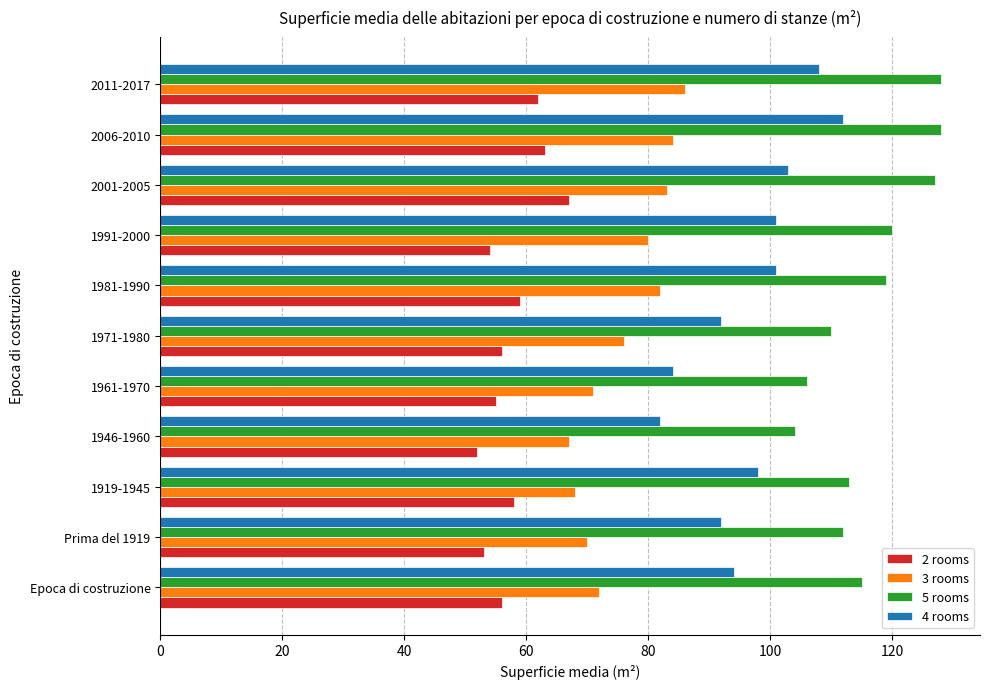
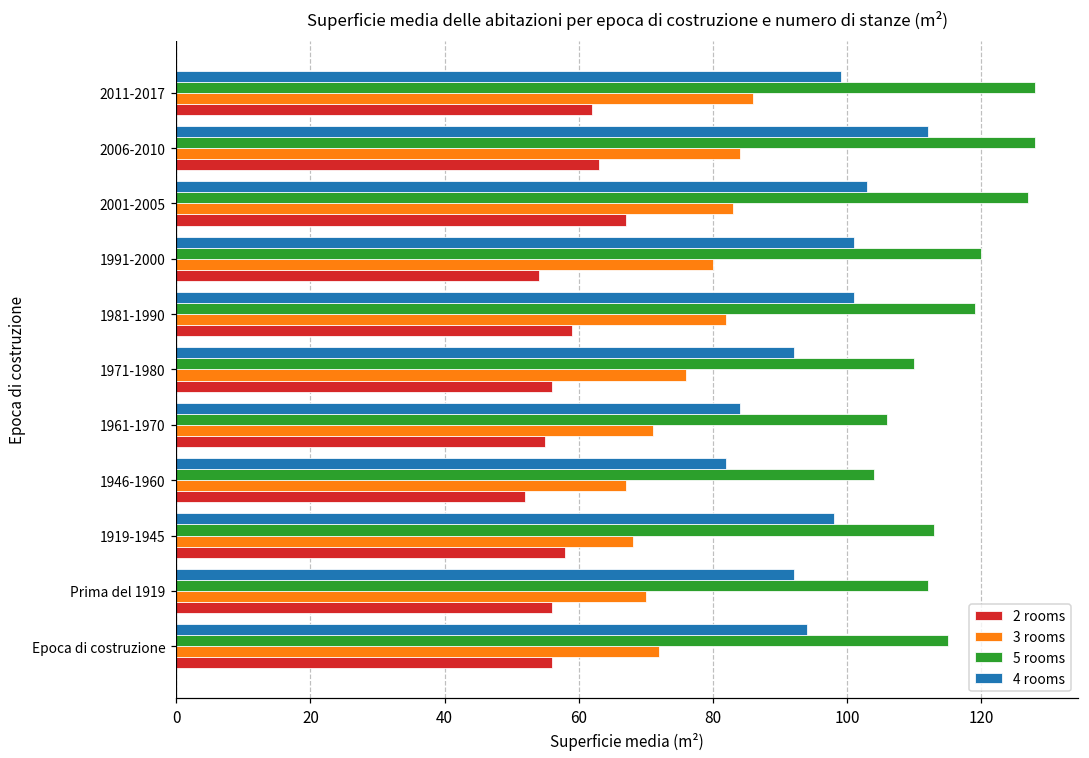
  {
    "2 rooms": {
      "2011-2017": 62,
      "2006-2010": 63,
      "2001-2005": 67,
      "1991-2000": 54,
      "1981-1990": 59,
      "1971-1980": 56,
      "1961-1970": 55,
      "1946-1960": 52,
      "1919-1945": 58,
-     "Prima del 1919": 53,
+     "Prima del 1919": 56,
      "Epoca di costruzione": 56
    },
    "3 rooms": {
      "2011-2017": 86,
      "2006-2010": 84,
      "2001-2005": 83,
      "1991-2000": 80,
      "1981-1990": 82,
      "1971-1980": 76,
      "1961-1970": 71,
      "1946-1960": 67,
      "1919-1945": 68,
      "Prima del 1919": 70,
      "Epoca di costruzione": 72
    },
    "5 rooms": {
      "2011-2017": 128,
      "2006-2010": 128,
      "2001-2005": 127,
      "1991-2000": 120,
      "1981-1990": 119,
      "1971-1980": 110,
      "1961-1970": 106,
      "1946-1960": 104,
      "1919-1945": 113,
      "Prima del 1919": 112,
      "Epoca di costruzione": 115
    },
    "4 rooms": {
-     "2011-2017": 108,
+     "2011-2017": 99,
      "2006-2010": 112,
      "2001-2005": 103,
      "1991-2000": 101,
      "1981-1990": 101,
      "1971-1980": 92,
      "1961-1970": 84,
      "1946-1960": 82,
      "1919-1945": 98,
      "Prima del 1919": 92,
      "Epoca di costruzione": 94
    }
  }
